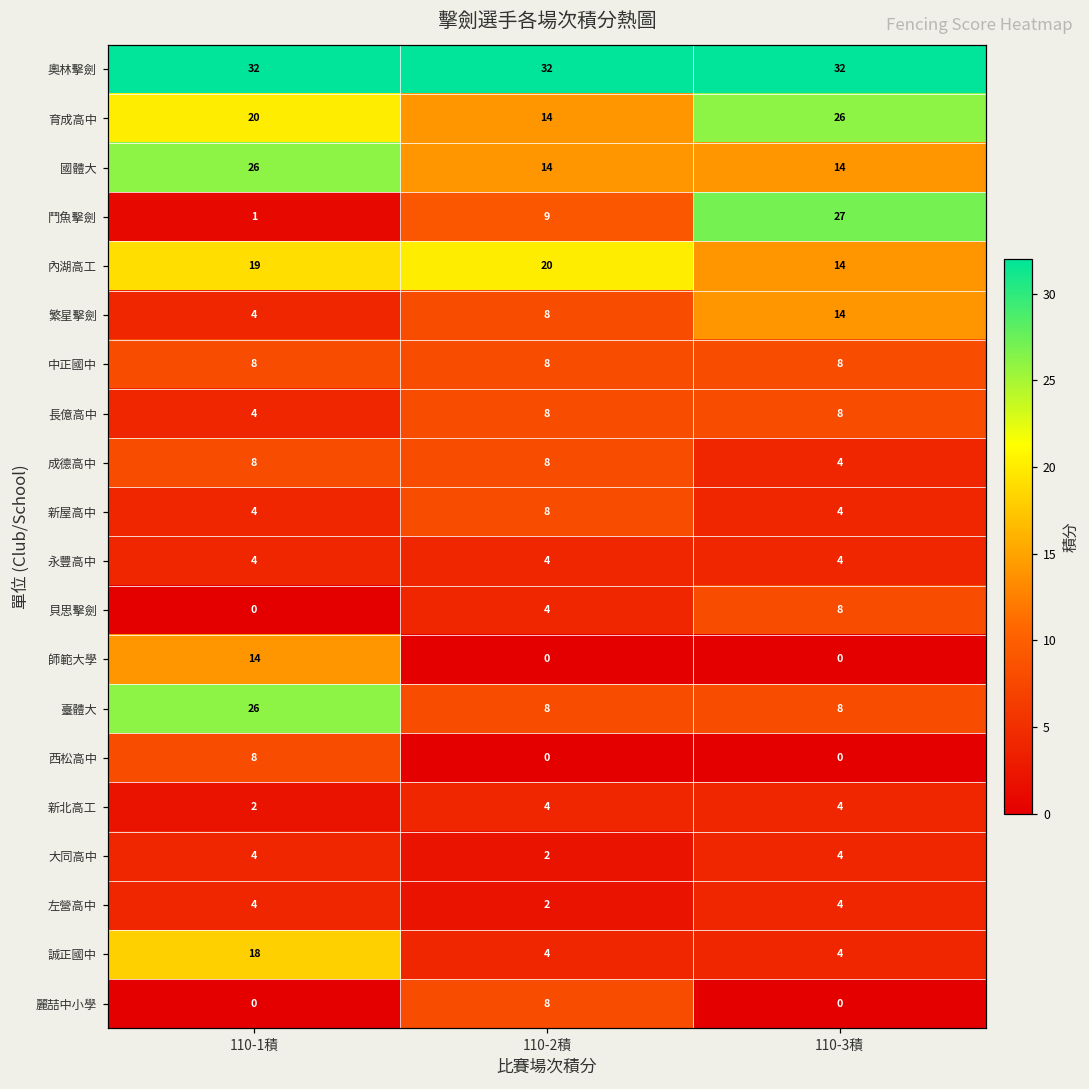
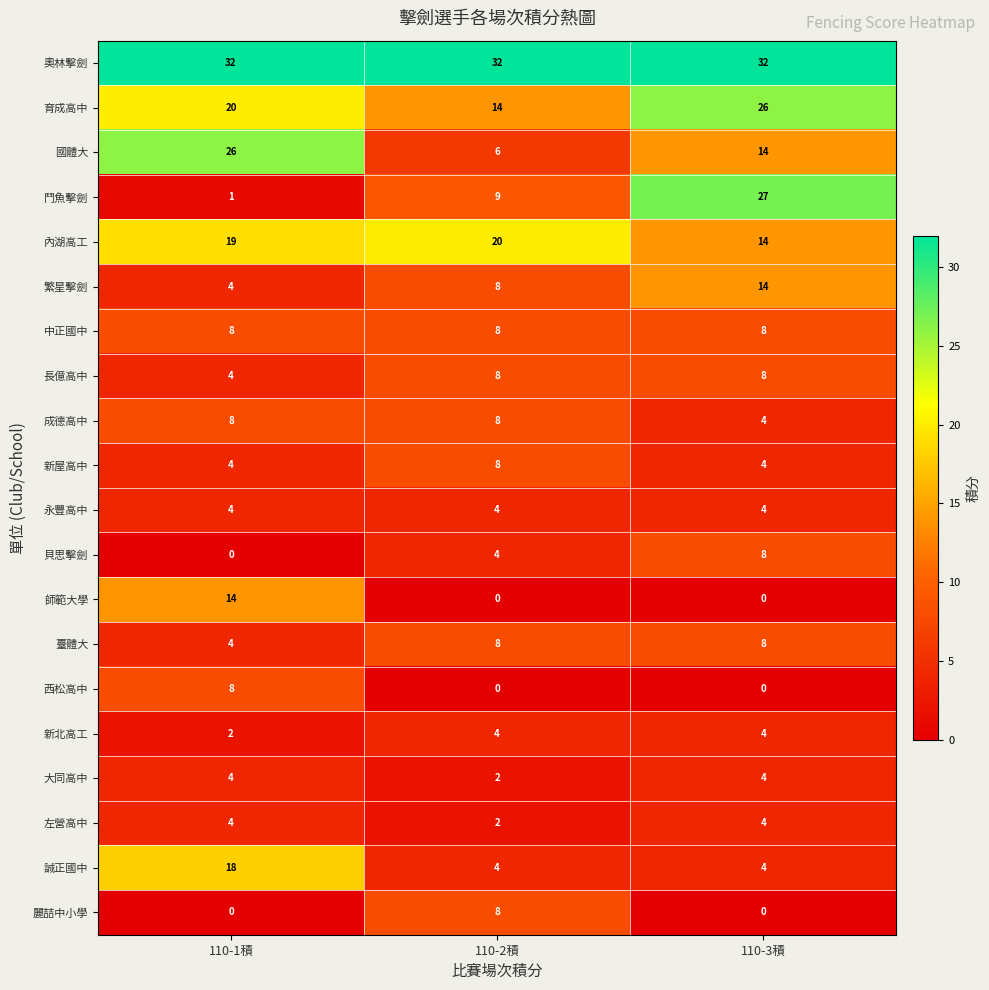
  {
    "奧林擊劍": {
      "110-1積": 32,
      "110-2積": 32,
      "110-3積": 32
    },
    "育成高中": {
      "110-1積": 20,
      "110-2積": 14,
      "110-3積": 26
    },
    "國體大": {
      "110-1積": 26,
-     "110-2積": 14,
+     "110-2積": 6,
      "110-3積": 14
    },
    "鬥魚擊劍": {
      "110-1積": 1,
      "110-2積": 9,
      "110-3積": 27
    },
    "內湖高工": {
      "110-1積": 19,
      "110-2積": 20,
      "110-3積": 14
    },
    "繁星擊劍": {
      "110-1積": 4,
      "110-2積": 8,
      "110-3積": 14
    },
    "中正國中": {
      "110-1積": 8,
      "110-2積": 8,
      "110-3積": 8
    },
    "長億高中": {
      "110-1積": 4,
      "110-2積": 8,
      "110-3積": 8
    },
    "成德高中": {
      "110-1積": 8,
      "110-2積": 8,
      "110-3積": 4
    },
    "新屋高中": {
      "110-1積": 4,
      "110-2積": 8,
      "110-3積": 4
    },
    "永豐高中": {
      "110-1積": 4,
      "110-2積": 4,
      "110-3積": 4
    },
    "貝思擊劍": {
      "110-1積": 0,
      "110-2積": 4,
      "110-3積": 8
    },
    "師範大學": {
      "110-1積": 14,
      "110-2積": 0,
      "110-3積": 0
    },
    "臺體大": {
-     "110-1積": 26,
+     "110-1積": 4,
      "110-2積": 8,
      "110-3積": 8
    },
    "西松高中": {
      "110-1積": 8,
      "110-2積": 0,
      "110-3積": 0
    },
    "新北高工": {
      "110-1積": 2,
      "110-2積": 4,
      "110-3積": 4
    },
    "大同高中": {
      "110-1積": 4,
      "110-2積": 2,
      "110-3積": 4
    },
    "左營高中": {
      "110-1積": 4,
      "110-2積": 2,
      "110-3積": 4
    },
    "誠正國中": {
      "110-1積": 18,
      "110-2積": 4,
      "110-3積": 4
    },
    "麗喆中小學": {
      "110-1積": 0,
      "110-2積": 8,
      "110-3積": 0
    }
  }
